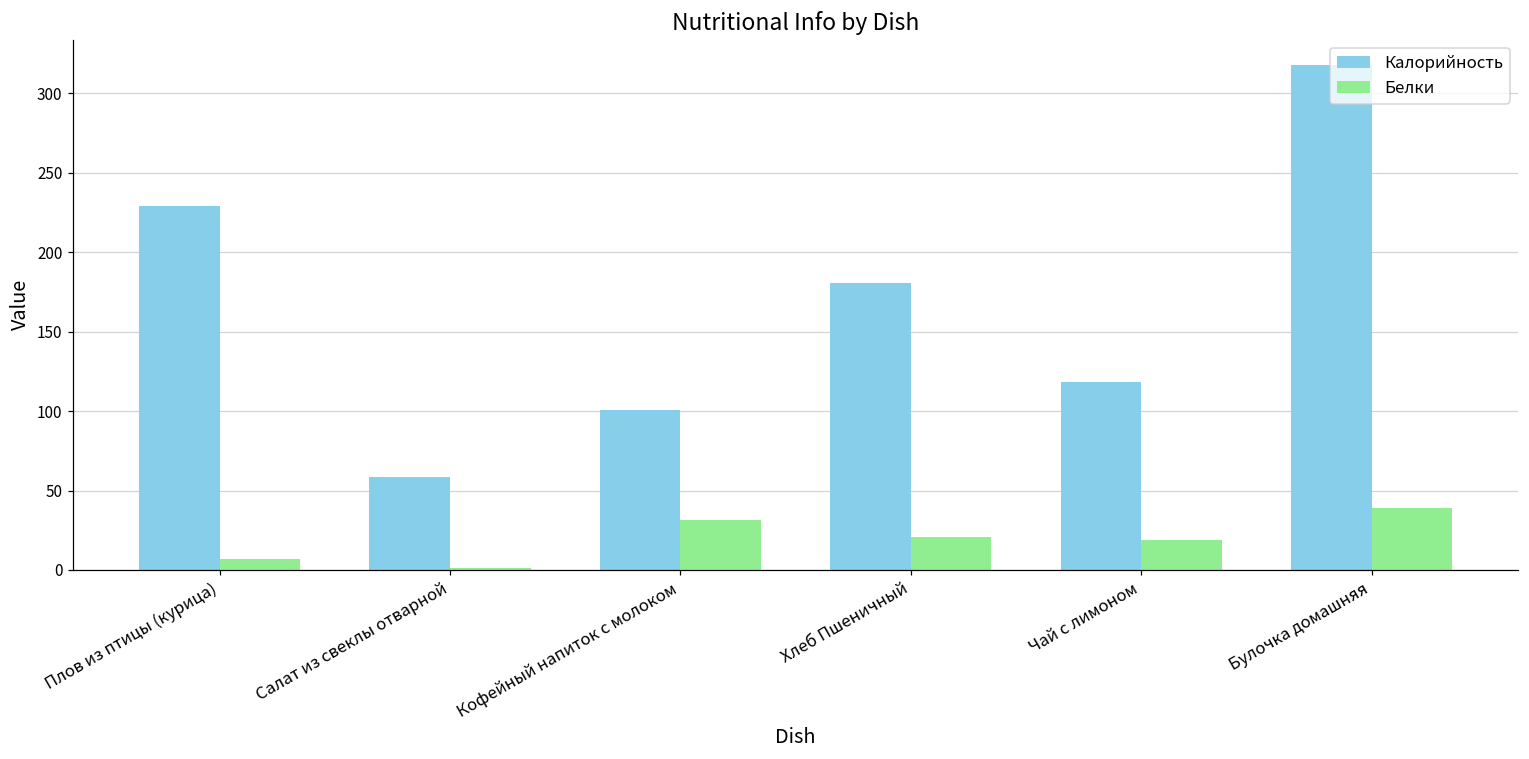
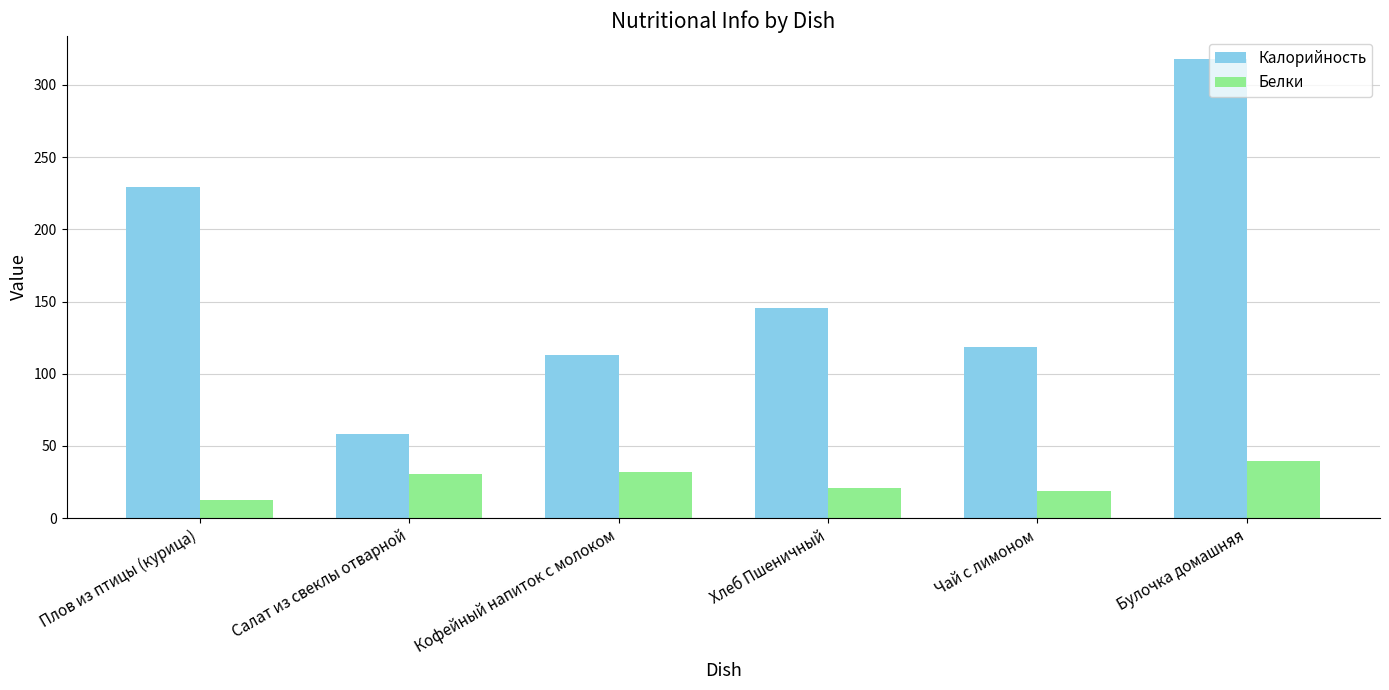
  {
    "Калорийность": {
      "Плов из птицы (курица)": 229,
      "Салат из свеклы отварной": 58,
-     "Кофейный напиток с молоком": 101,
-     "Хлеб Пшеничный": 181,
+     "Кофейный напиток с молоком": 113,
+     "Хлеб Пшеничный": 145,
      "Чай с лимоном": 119
    },
    "Белки": {
-     "Плов из птицы (курица)": 7,
-     "Салат из свеклы отварной": 1,
+     "Плов из птицы (курица)": 13,
+     "Салат из свеклы отварной": 31,
      "Кофейный напиток с молоком": 32,
      "Хлеб Пшеничный": 21,
      "Чай с лимоном": 19,
      "Булочка домашняя": 39
    }
  }
